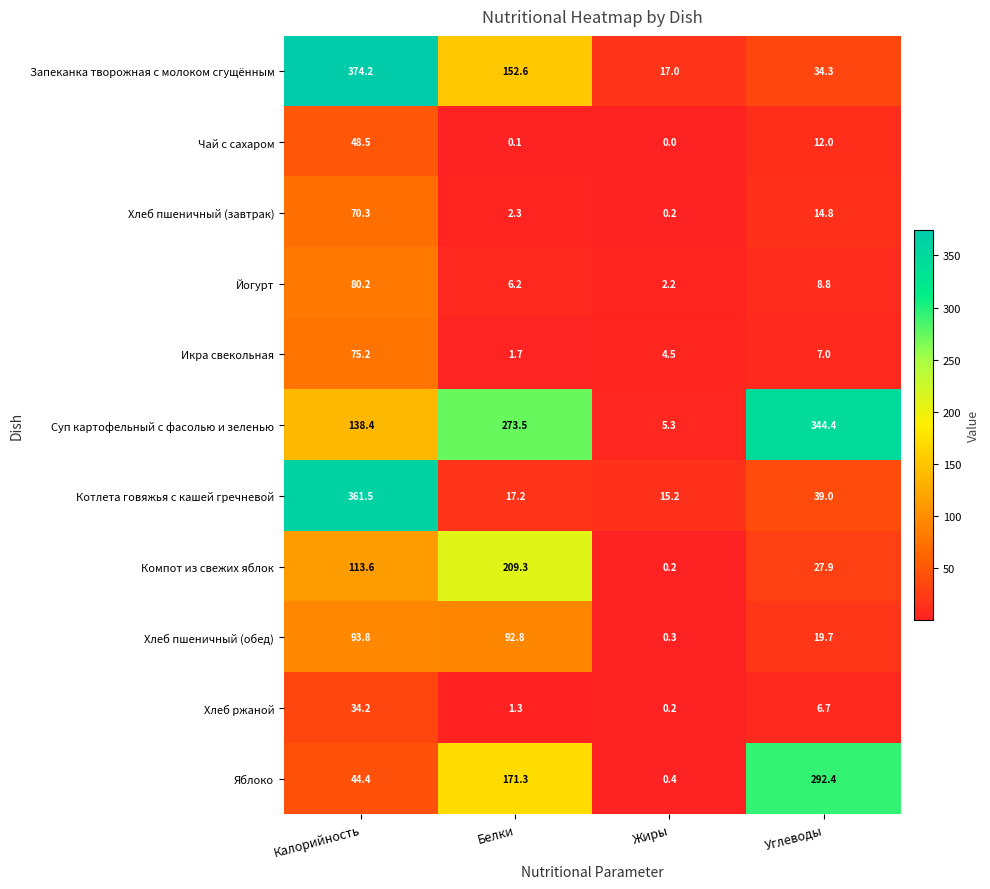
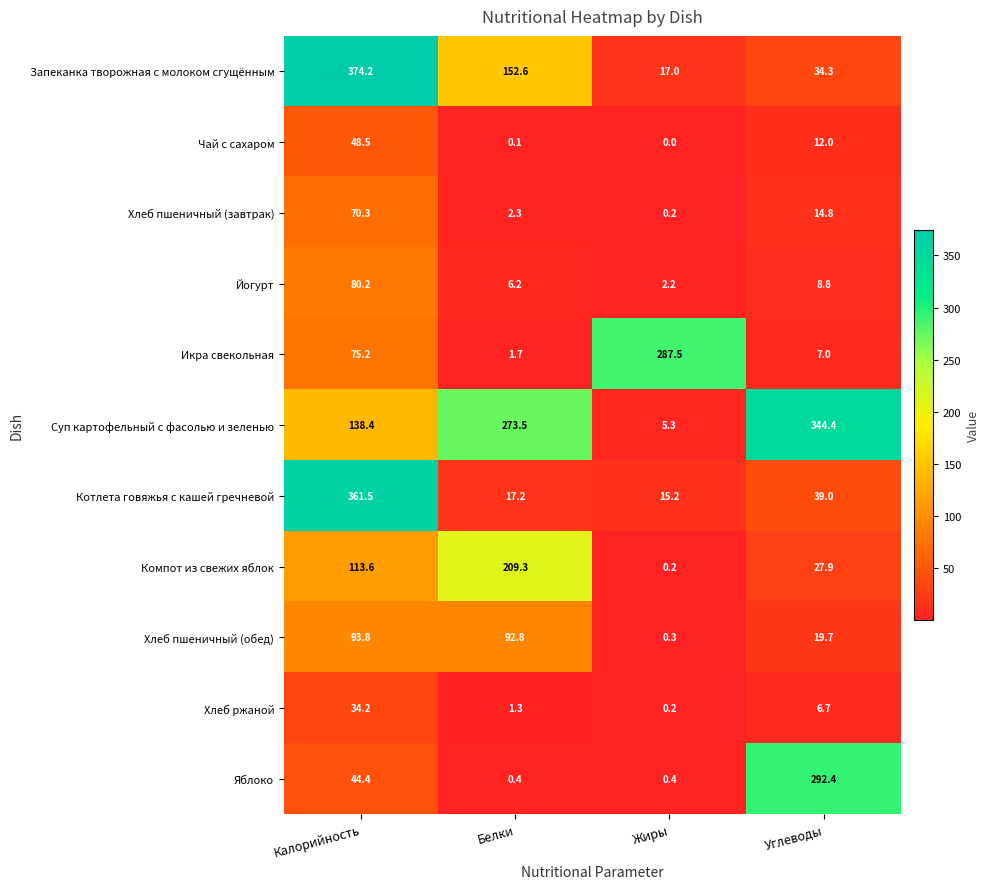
  {
    "Запеканка творожная с молоком сгущённым": {
      "Калорийность": 374.2,
      "Белки": 152.6,
      "Жиры": 17.0,
      "Углеводы": 34.3
    },
    "Чай с сахаром": {
      "Калорийность": 48.5,
      "Белки": 0.1,
      "Жиры": 0.0,
      "Углеводы": 12.0
    },
    "Хлеб пшеничный (завтрак)": {
      "Калорийность": 70.3,
      "Белки": 2.3,
      "Жиры": 0.2,
      "Углеводы": 14.8
    },
    "Йогурт": {
      "Калорийность": 80.2,
      "Белки": 6.2,
      "Жиры": 2.2,
      "Углеводы": 8.8
    },
    "Икра свекольная": {
      "Калорийность": 75.2,
      "Белки": 1.7,
-     "Жиры": 4.5,
+     "Жиры": 287.5,
      "Углеводы": 7.0
    },
    "Суп картофельный с фасолью и зеленью": {
      "Калорийность": 138.4,
      "Белки": 273.5,
      "Жиры": 5.3,
      "Углеводы": 344.4
    },
    "Котлета говяжья с кашей гречневой": {
      "Калорийность": 361.5,
      "Белки": 17.2,
      "Жиры": 15.2,
      "Углеводы": 39.0
    },
    "Компот из свежих яблок": {
      "Калорийность": 113.6,
      "Белки": 209.3,
      "Жиры": 0.2,
      "Углеводы": 27.9
    },
    "Хлеб пшеничный (обед)": {
      "Калорийность": 93.8,
      "Белки": 92.8,
      "Жиры": 0.3,
      "Углеводы": 19.7
    },
    "Хлеб ржаной": {
      "Калорийность": 34.2,
      "Белки": 1.3,
      "Жиры": 0.2,
      "Углеводы": 6.7
    },
    "Яблоко": {
      "Калорийность": 44.4,
-     "Белки": 171.3,
+     "Белки": 0.4,
      "Жиры": 0.4,
      "Углеводы": 292.4
    }
  }
